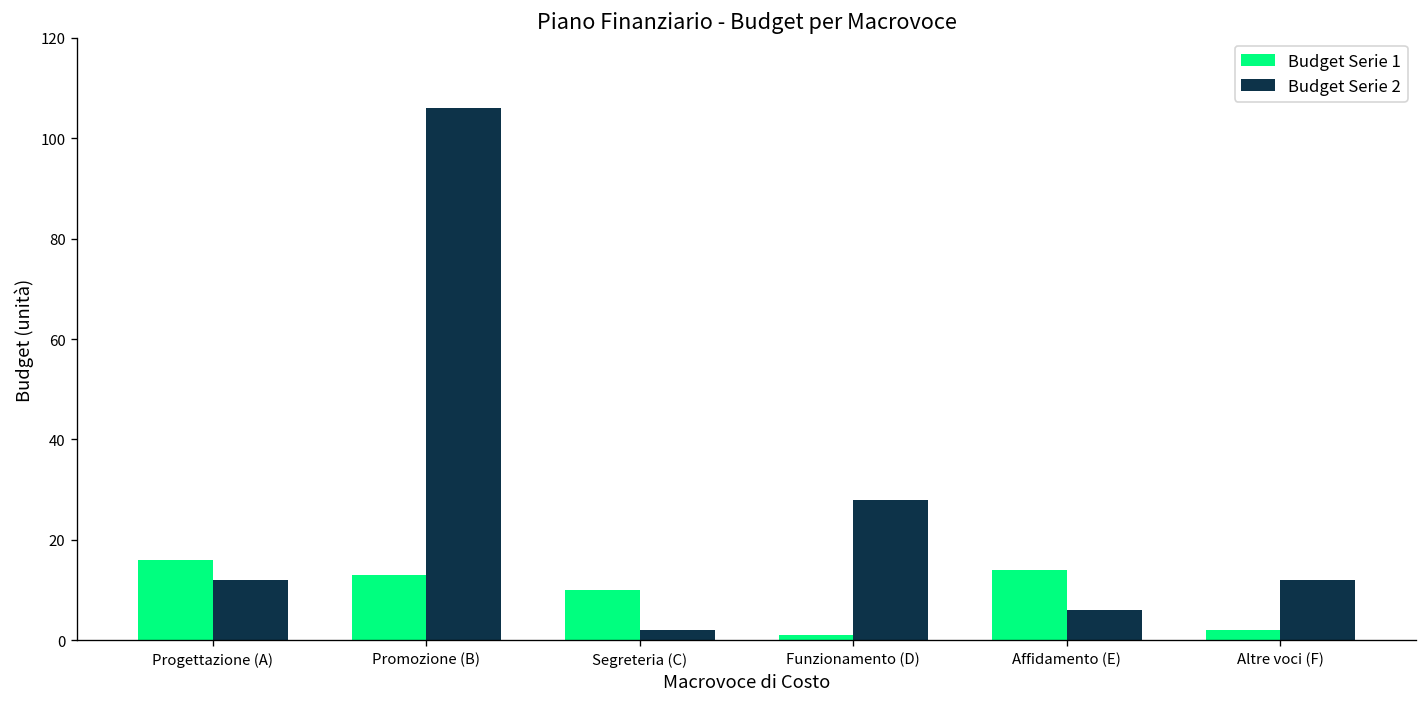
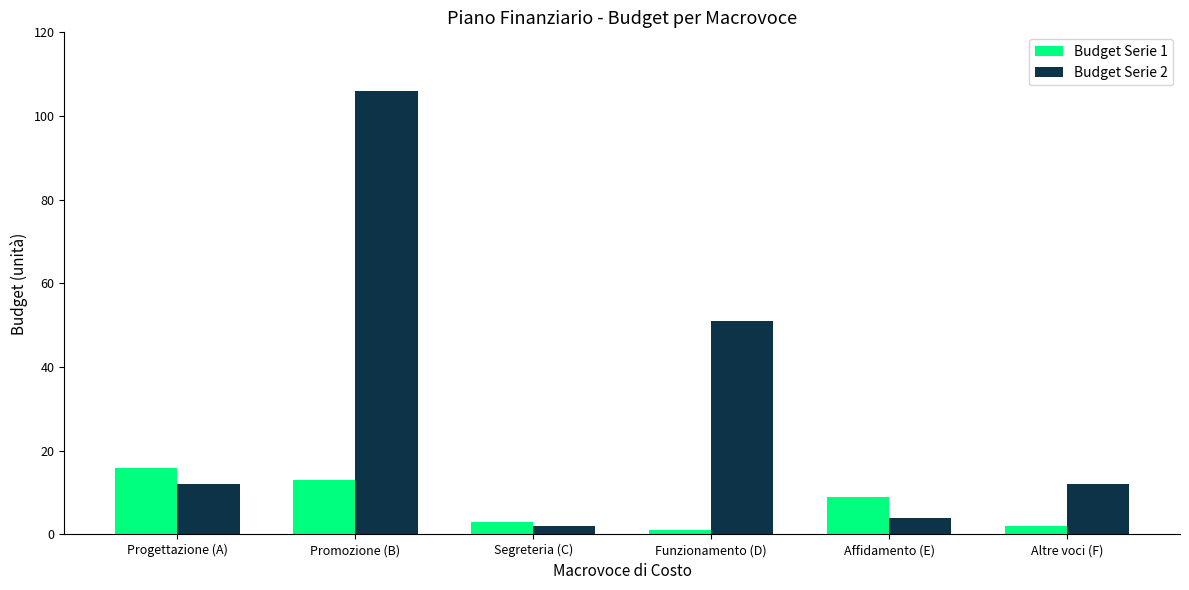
  {
    "Budget Serie 1": {
      "Progettazione (A)": 16,
      "Promozione (B)": 13,
-     "Segreteria (C)": 10,
+     "Segreteria (C)": 3,
      "Funzionamento (D)": 1,
-     "Affidamento (E)": 14,
+     "Affidamento (E)": 9,
      "Altre voci (F)": 2
    },
    "Budget Serie 2": {
      "Progettazione (A)": 12,
      "Promozione (B)": 106,
      "Segreteria (C)": 2,
-     "Funzionamento (D)": 28,
-     "Affidamento (E)": 6,
+     "Funzionamento (D)": 51,
+     "Affidamento (E)": 4,
      "Altre voci (F)": 12
    }
  }
